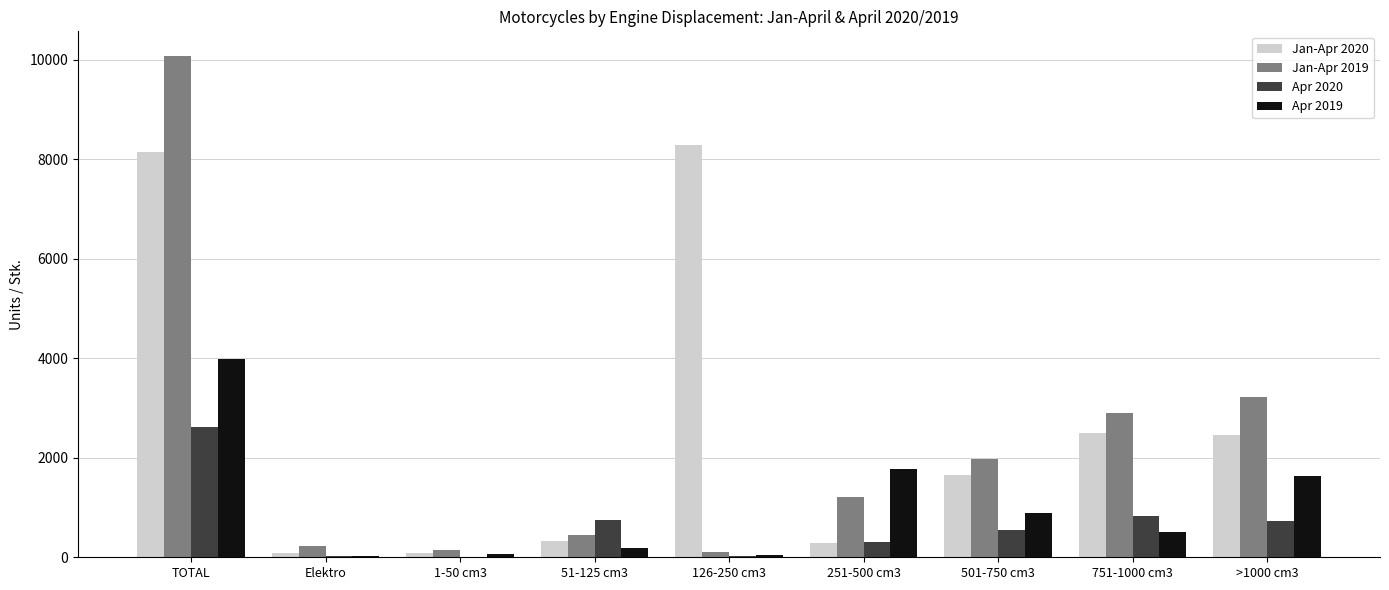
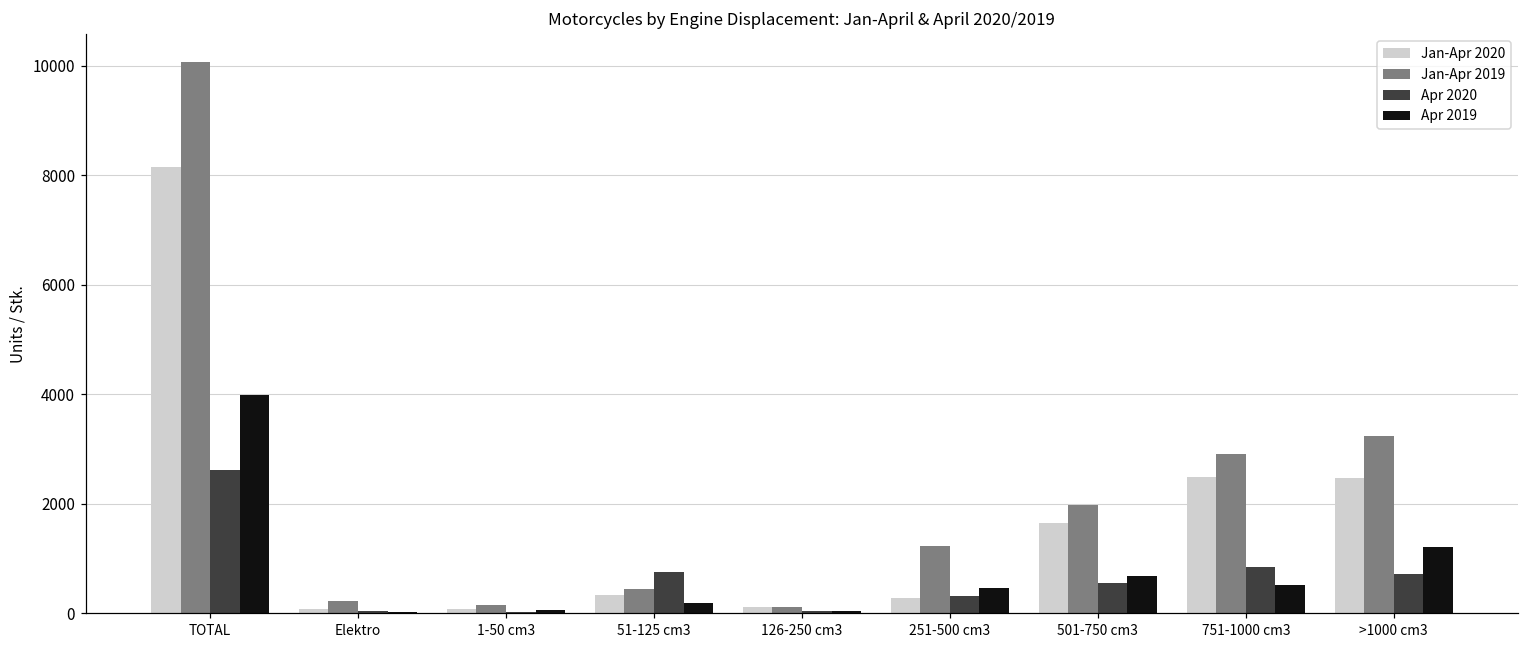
  {
    "Jan-Apr 2020": {
      "TOTAL": 8100,
      "Elektro": 100,
      "1-50 cm3": 100,
      "51-125 cm3": 300,
-     "126-250 cm3": 8300,
+     "126-250 cm3": 100,
      "251-500 cm3": 300,
      "501-750 cm3": 1700,
      "751-1000 cm3": 2500,
      ">1000 cm3": 2500
    },
    "Jan-Apr 2019": {
      "TOTAL": 10100,
      "Elektro": 200,
      "1-50 cm3": 200,
      "51-125 cm3": 400,
      "126-250 cm3": 100,
      "251-500 cm3": 1200,
      "501-750 cm3": 2000,
      "751-1000 cm3": 2900,
      ">1000 cm3": 3200
    },
    "Apr 2020": {
      "TOTAL": 2600,
      "51-125 cm3": 700,
      "251-500 cm3": 300,
      "501-750 cm3": 600,
      "751-1000 cm3": 800,
      ">1000 cm3": 700
    },
    "Apr 2019": {
      "TOTAL": 4000,
      "1-50 cm3": 100,
      "51-125 cm3": 200,
-     "251-500 cm3": 1800,
-     "501-750 cm3": 900,
+     "251-500 cm3": 400,
+     "501-750 cm3": 700,
      "751-1000 cm3": 500,
-     ">1000 cm3": 1600
+     ">1000 cm3": 1200
    }
  }
